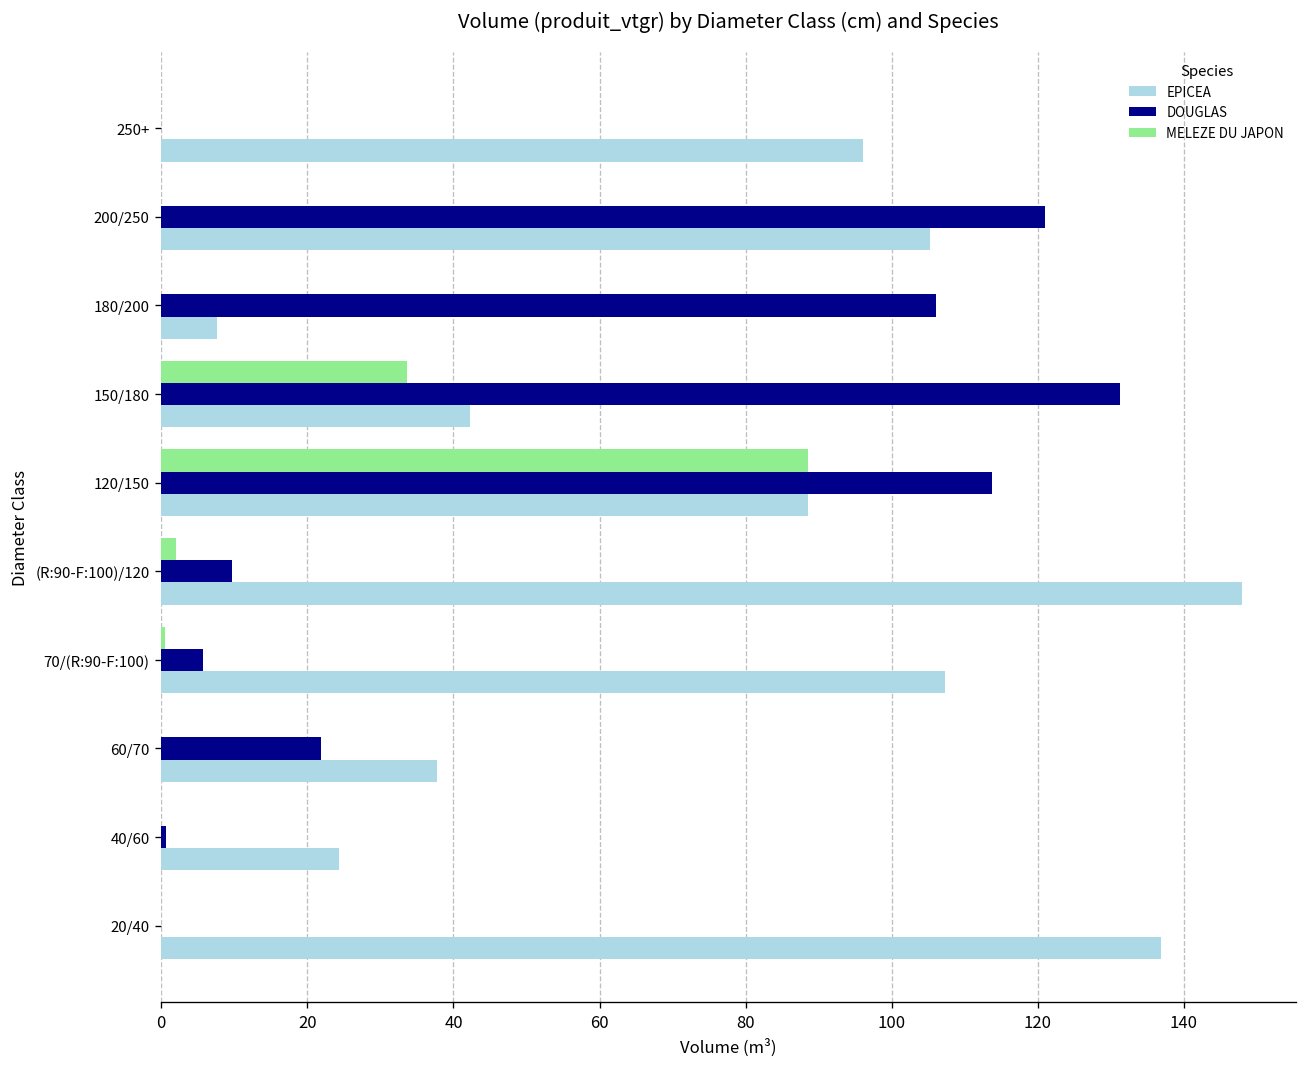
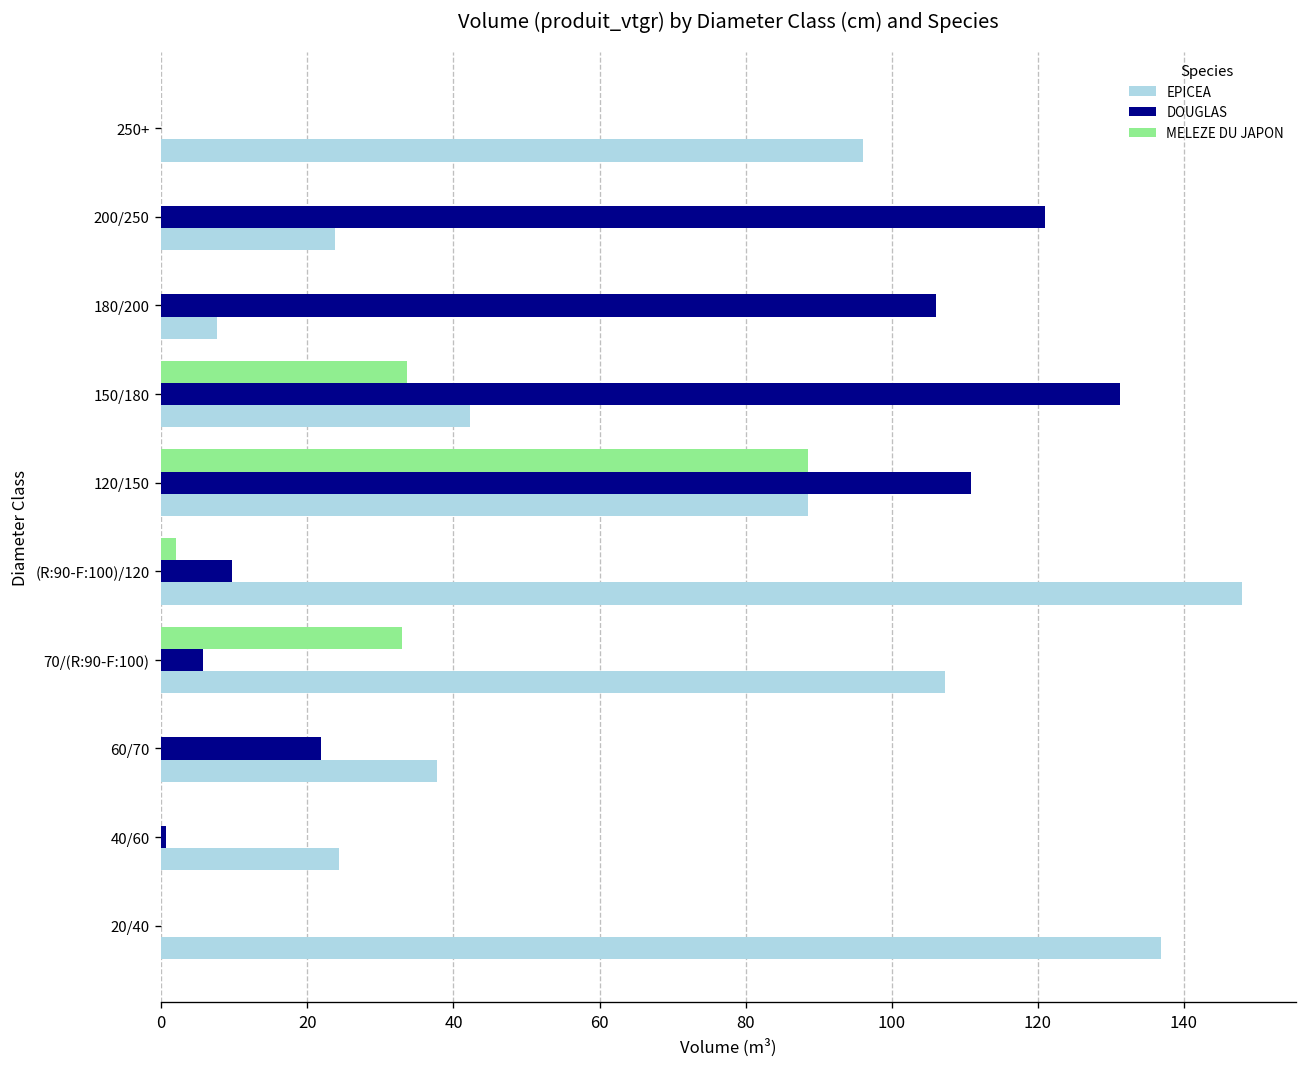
  {
    "EPICEA": {
      "250+": 96,
-     "200/250": 105,
+     "200/250": 24,
      "180/200": 8,
      "150/180": 42,
      "120/150": 89,
      "(R:90-F:100)/120": 148,
      "70/(R:90-F:100)": 107,
      "60/70": 38,
      "40/60": 24,
      "20/40": 137
    },
    "DOUGLAS": {
      "250+": 0,
      "200/250": 121,
      "180/200": 106,
      "150/180": 131,
-     "120/150": 114,
+     "120/150": 111,
      "(R:90-F:100)/120": 10,
      "70/(R:90-F:100)": 6,
      "60/70": 22,
      "40/60": 1,
      "20/40": 0
    },
    "MELEZE DU JAPON": {
      "250+": 0,
      "200/250": 0,
      "180/200": 0,
      "150/180": 34,
      "120/150": 89,
      "(R:90-F:100)/120": 2,
-     "70/(R:90-F:100)": 0,
+     "70/(R:90-F:100)": 33,
      "60/70": 0,
      "40/60": 0,
      "20/40": 0
    }
  }
